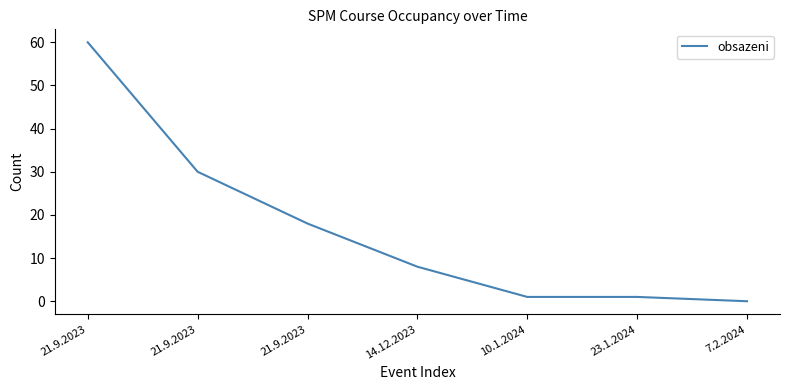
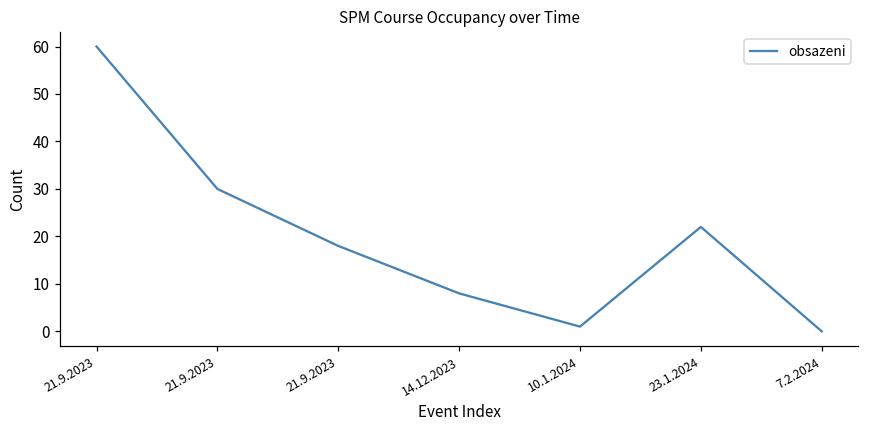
  {
    "14.12.2023": 8,
    "10.1.2024": 1,
-   "23.1.2024": 1,
+   "23.1.2024": 22,
    "7.2.2024": 0
  }
